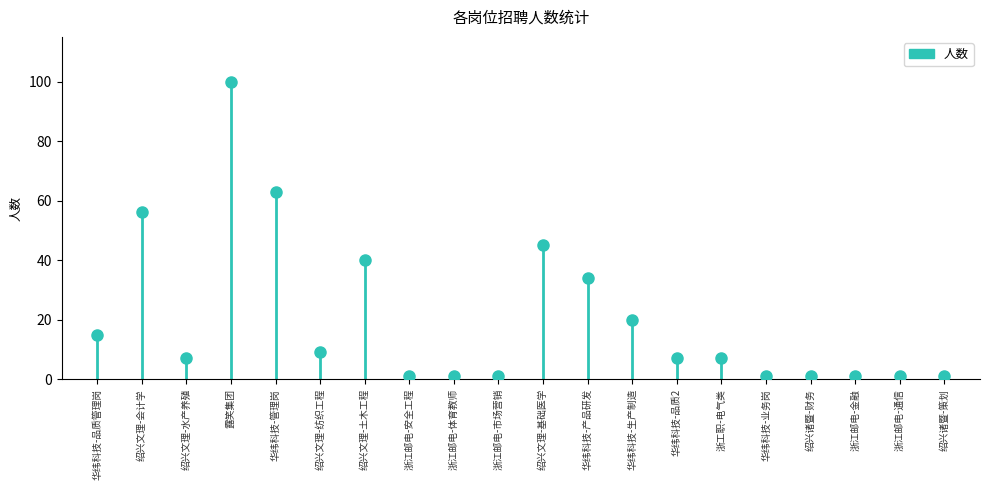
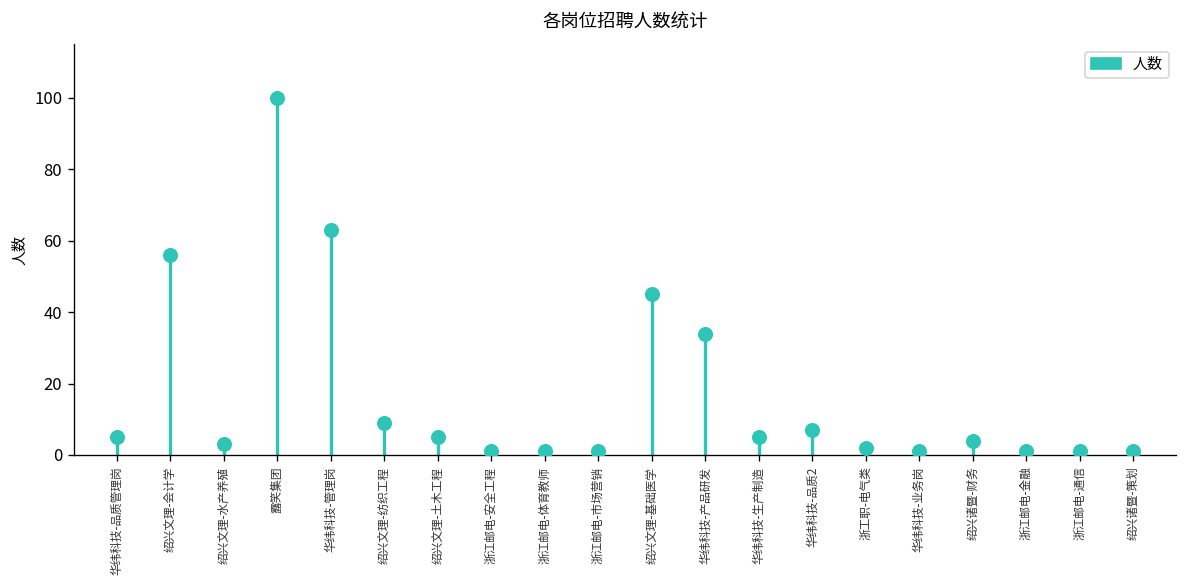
  {
-   "华纬科技-品质管理岗": 15,
+   "华纬科技-品质管理岗": 5,
    "绍兴文理-会计学": 56,
-   "绍兴文理-水产养殖": 7,
+   "绍兴文理-水产养殖": 3,
    "露笑集团": 100,
    "华纬科技-管理岗": 63,
    "绍兴文理-纺织工程": 9,
-   "绍兴文理-土木工程": 40,
+   "绍兴文理-土木工程": 5,
    "浙江邮电-安全工程": 1,
    "浙江邮电-体育教师": 1,
    "浙江邮电-市场营销": 1,
    "绍兴文理-基础医学": 45,
    "华纬科技-产品研发": 34,
-   "华纬科技-生产制造": 20,
+   "华纬科技-生产制造": 5,
    "华纬科技-品质2": 7,
-   "浙工职-电气类": 7,
+   "浙工职-电气类": 2,
    "华纬科技-业务岗": 1,
-   "绍兴诸暨-财务": 1,
+   "绍兴诸暨-财务": 4,
    "浙江邮电-金融": 1,
    "浙江邮电-通信": 1,
    "绍兴诸暨-策划": 1
  }
